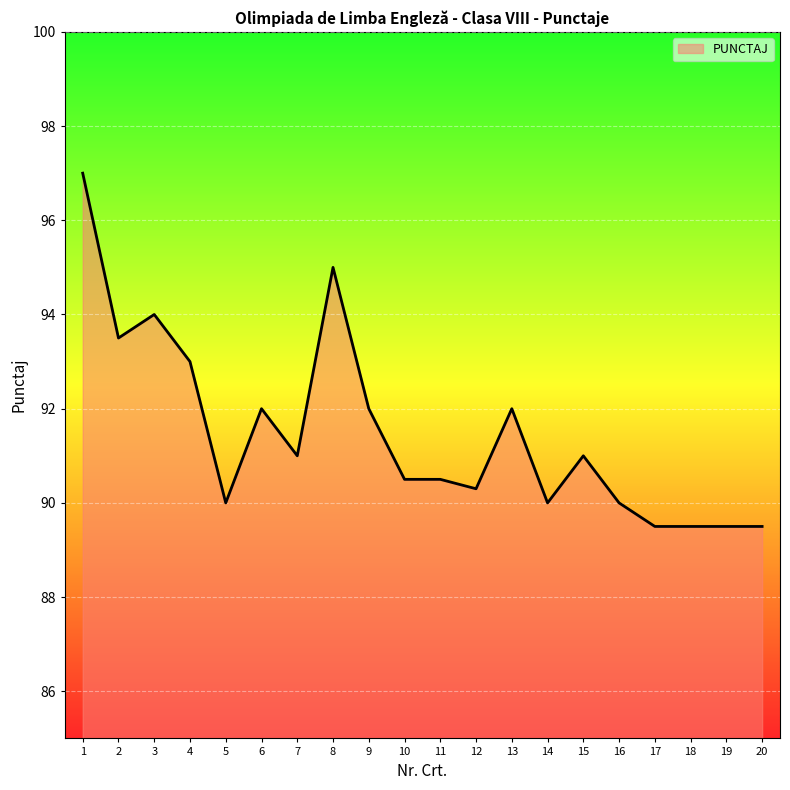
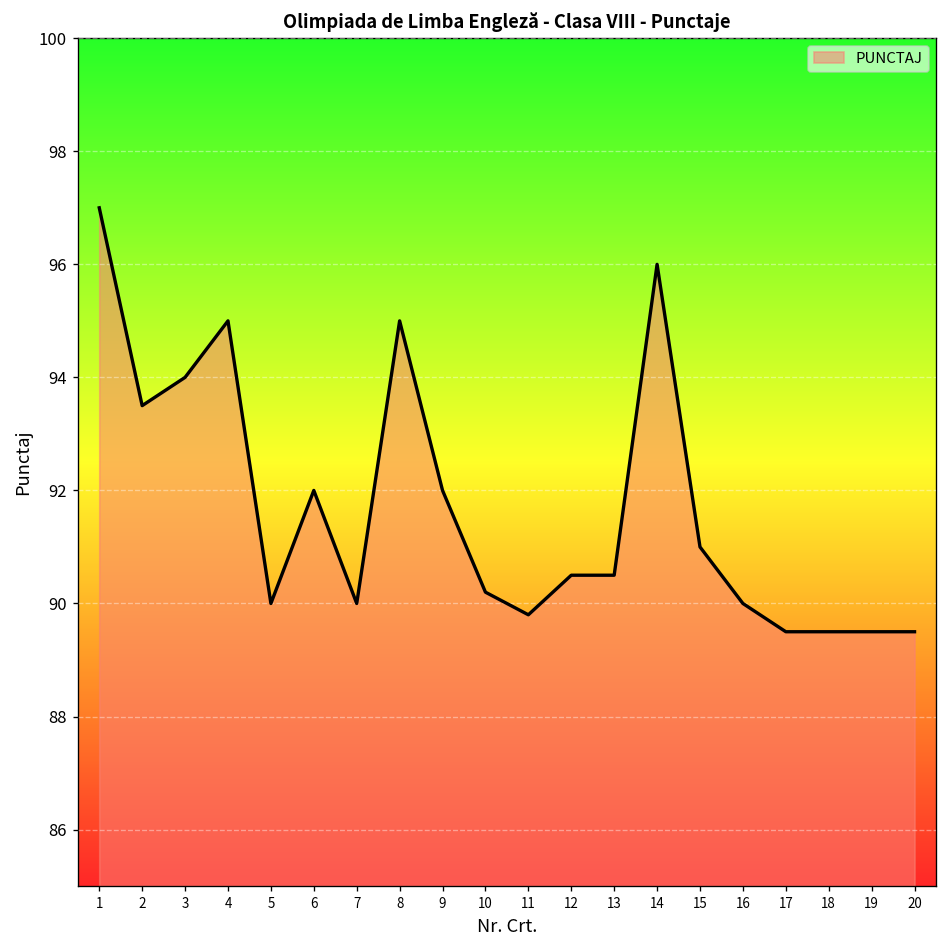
  {
    "1": 97.0,
    "2": 93.5,
    "3": 94.0,
-   "4": 93,
+   "4": 95,
    "5": 90.0,
    "6": 92.0,
-   "7": 91,
+   "7": 90,
    "8": 95.0,
    "9": 92.0,
-   "10": 90.5,
-   "11": 90.5,
-   "12": 90.3,
-   "13": 92.0,
-   "14": 90,
+   "10": 90.2,
+   "11": 89.8,
+   "12": 90.5,
+   "13": 90.5,
+   "14": 96,
    "15": 91.0,
    "16": 90.0,
    "17": 89.5,
    "18": 89.5,
    "19": 89.5,
    "20": 89.5
  }
